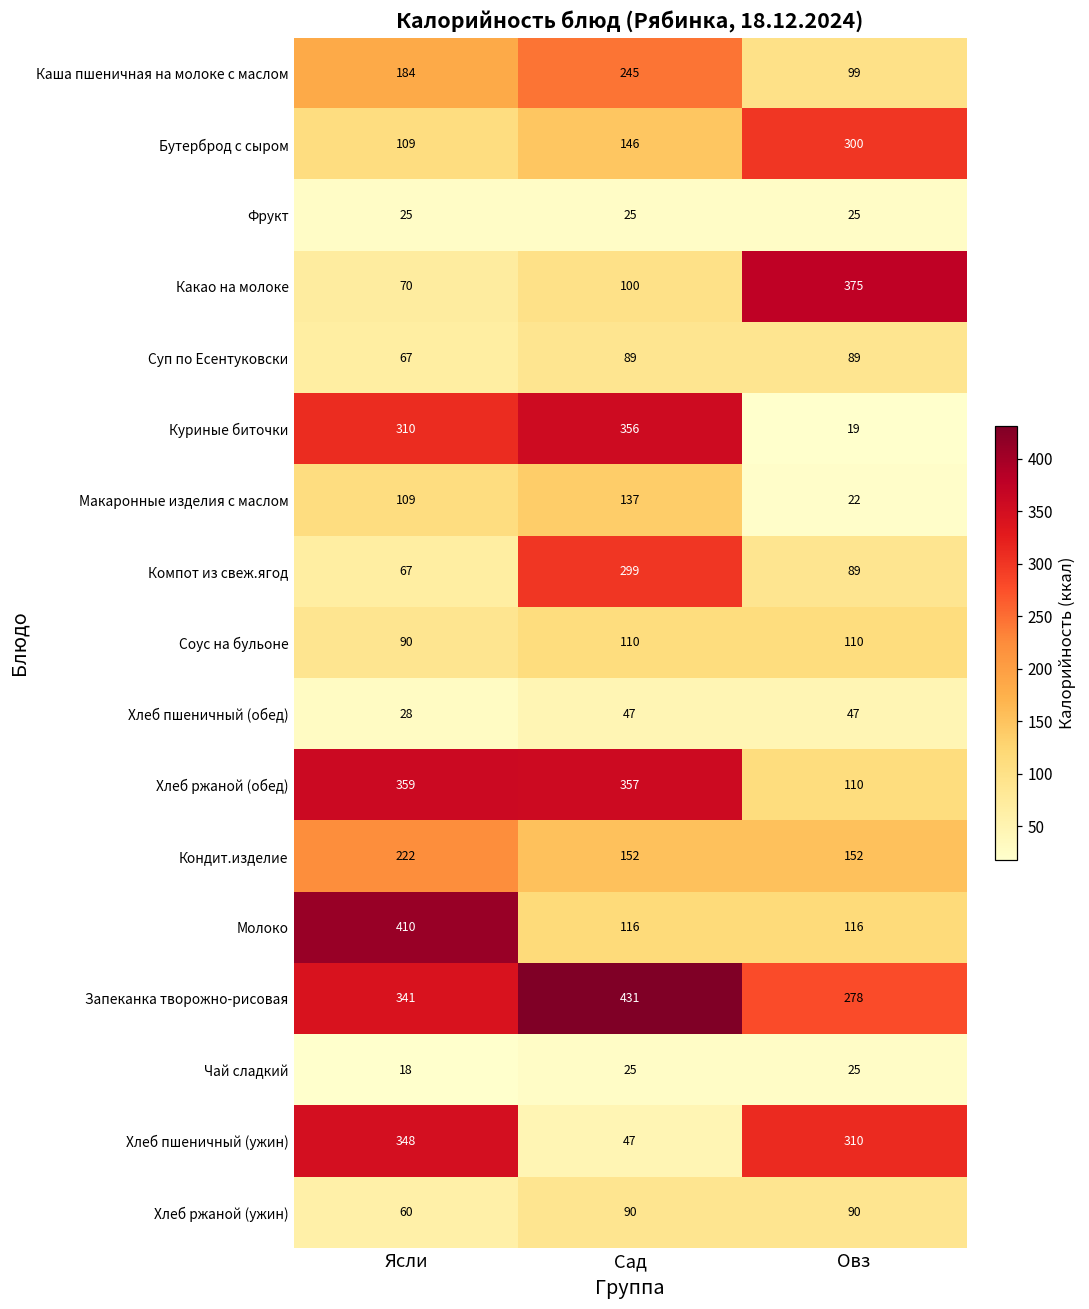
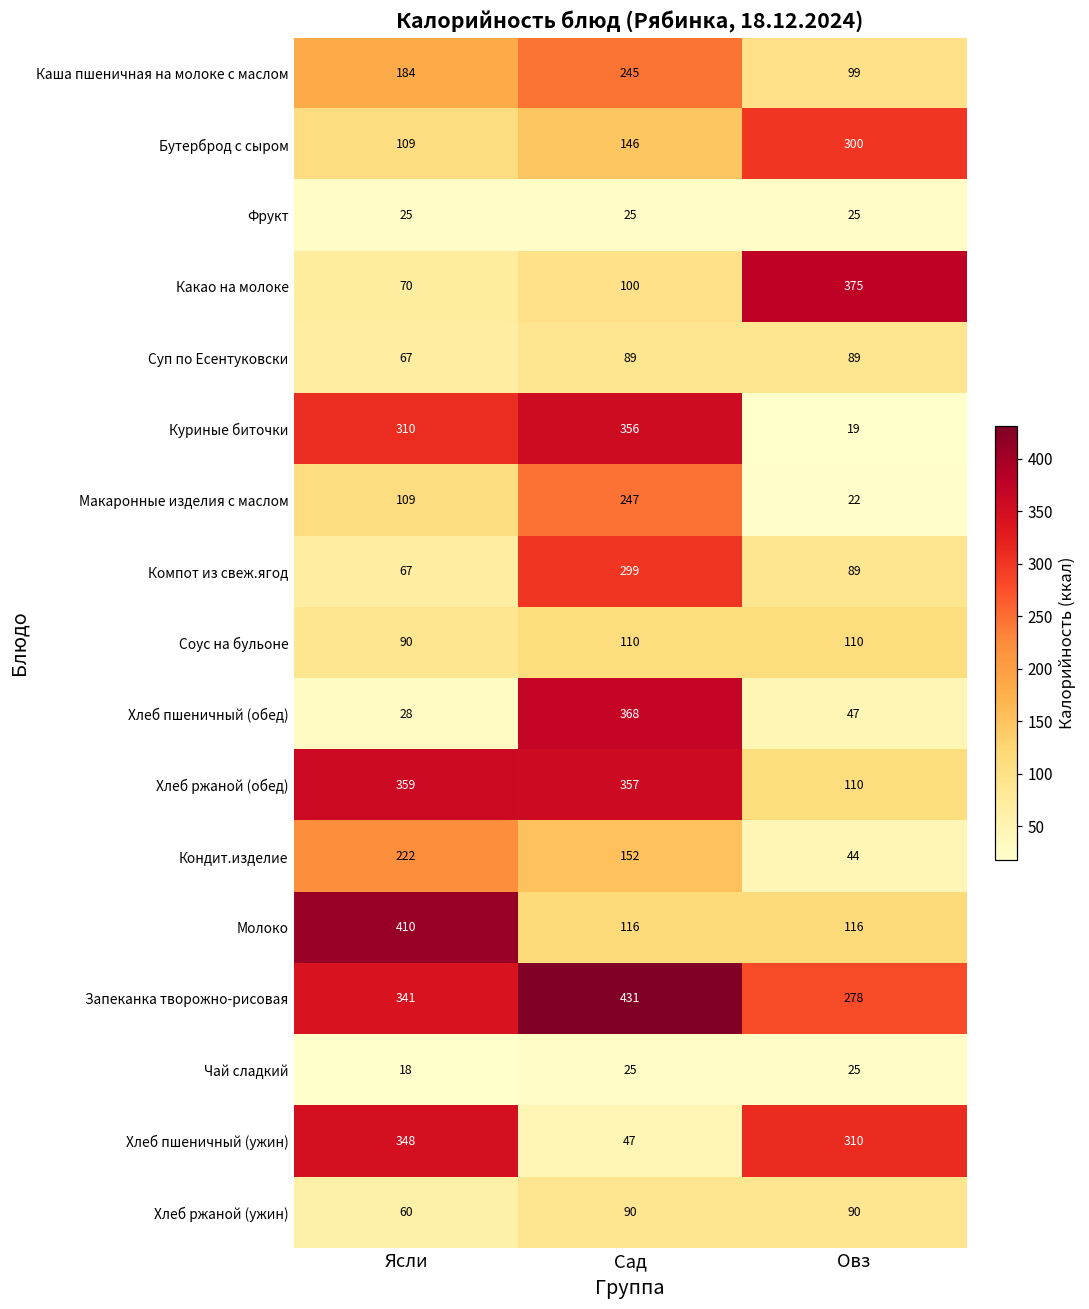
  {
    "Каша пшеничная на молоке с маслом": {
      "Ясли": 184,
      "Сад": 245,
      "Овз": 99
    },
    "Бутерброд с сыром": {
      "Ясли": 109,
      "Сад": 146,
      "Овз": 300
    },
    "Фрукт": {
      "Ясли": 25,
      "Сад": 25,
      "Овз": 25
    },
    "Какао на молоке": {
      "Ясли": 70,
      "Сад": 100,
      "Овз": 375
    },
    "Суп по Есентуковски": {
      "Ясли": 67,
      "Сад": 89,
      "Овз": 89
    },
    "Куриные биточки": {
      "Ясли": 310,
      "Сад": 356,
      "Овз": 19
    },
    "Макаронные изделия с маслом": {
      "Ясли": 109,
-     "Сад": 137,
+     "Сад": 247,
      "Овз": 22
    },
    "Компот из свеж.ягод": {
      "Ясли": 67,
      "Сад": 299,
      "Овз": 89
    },
    "Соус на бульоне": {
      "Ясли": 90,
      "Сад": 110,
      "Овз": 110
    },
    "Хлеб пшеничный (обед)": {
      "Ясли": 28,
-     "Сад": 47,
+     "Сад": 368,
      "Овз": 47
    },
    "Хлеб ржаной (обед)": {
      "Ясли": 359,
      "Сад": 357,
      "Овз": 110
    },
    "Кондит.изделие": {
      "Ясли": 222,
      "Сад": 152,
-     "Овз": 152
+     "Овз": 44
    },
    "Молоко": {
      "Ясли": 410,
      "Сад": 116,
      "Овз": 116
    },
    "Запеканка творожно-рисовая": {
      "Ясли": 341,
      "Сад": 431,
      "Овз": 278
    },
    "Чай сладкий": {
      "Ясли": 18,
      "Сад": 25,
      "Овз": 25
    },
    "Хлеб пшеничный (ужин)": {
      "Ясли": 348,
      "Сад": 47,
      "Овз": 310
    },
    "Хлеб ржаной (ужин)": {
      "Ясли": 60,
      "Сад": 90,
      "Овз": 90
    }
  }
